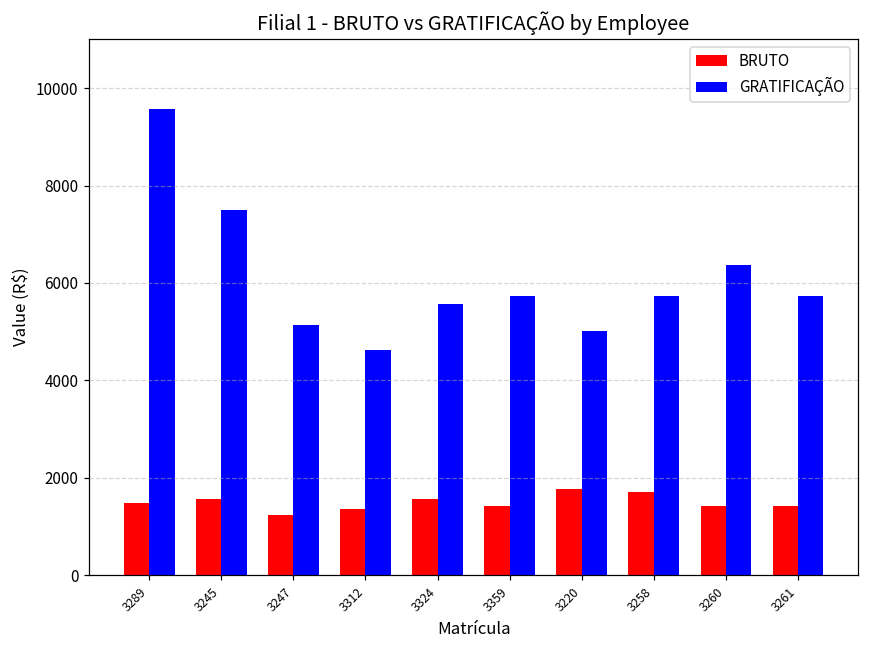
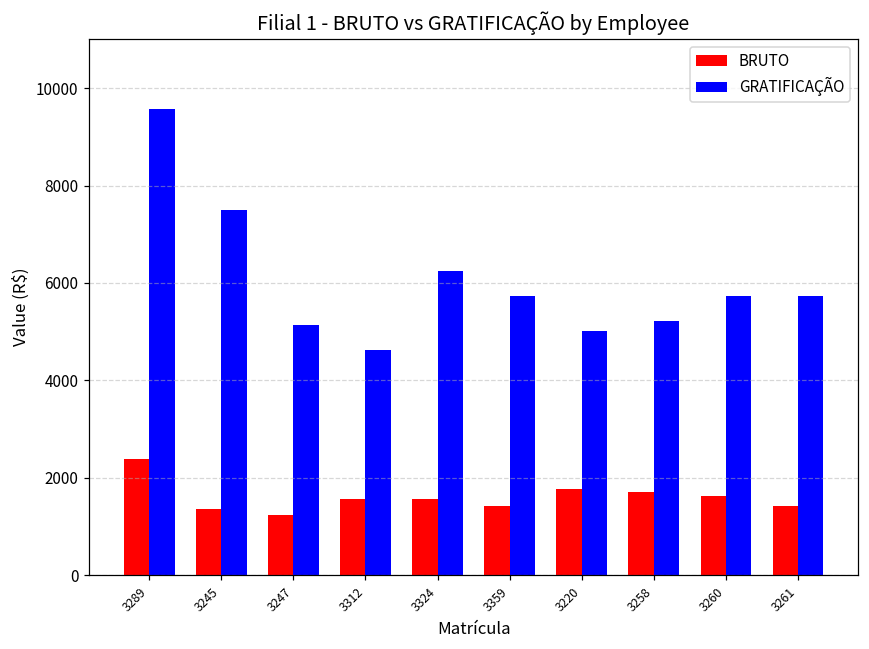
  {
    "BRUTO": {
-     "3289": 1500,
-     "3245": 1600,
+     "3289": 2400,
+     "3245": 1400,
      "3247": 1200,
-     "3312": 1400,
+     "3312": 1600,
      "3324": 1600,
      "3359": 1400,
      "3220": 1800,
      "3258": 1700,
-     "3260": 1400,
+     "3260": 1600,
      "3261": 1400
    },
    "GRATIFICAÇÃO": {
      "3289": 9600,
      "3245": 7500,
      "3247": 5100,
      "3312": 4600,
-     "3324": 5600,
+     "3324": 6200,
      "3359": 5700,
      "3220": 5000,
-     "3258": 5700,
-     "3260": 6400,
+     "3258": 5200,
+     "3260": 5700,
      "3261": 5700
    }
  }
